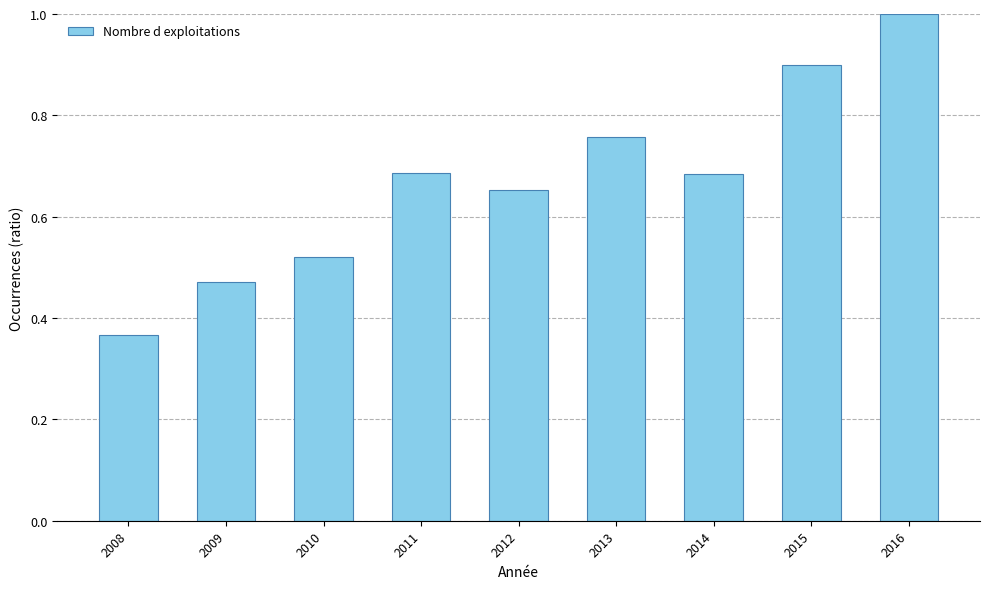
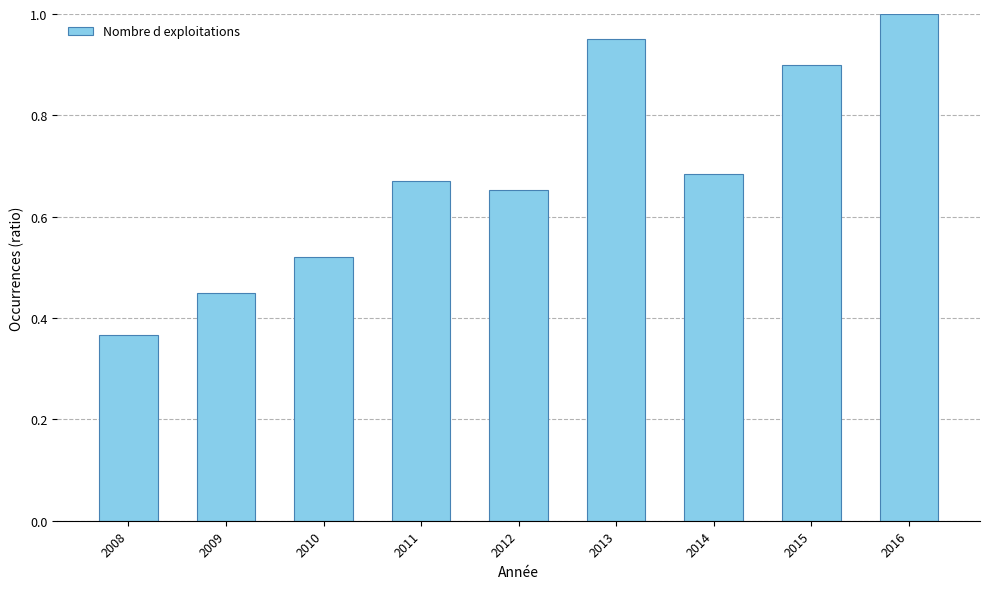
  {
    "2008": 0.37,
-   "2009": 0.47,
+   "2009": 0.45,
    "2010": 0.52,
-   "2011": 0.69,
+   "2011": 0.67,
    "2012": 0.65,
-   "2013": 0.76,
+   "2013": 0.95,
    "2014": 0.69,
    "2015": 0.90,
    "2016": 1.00
  }
